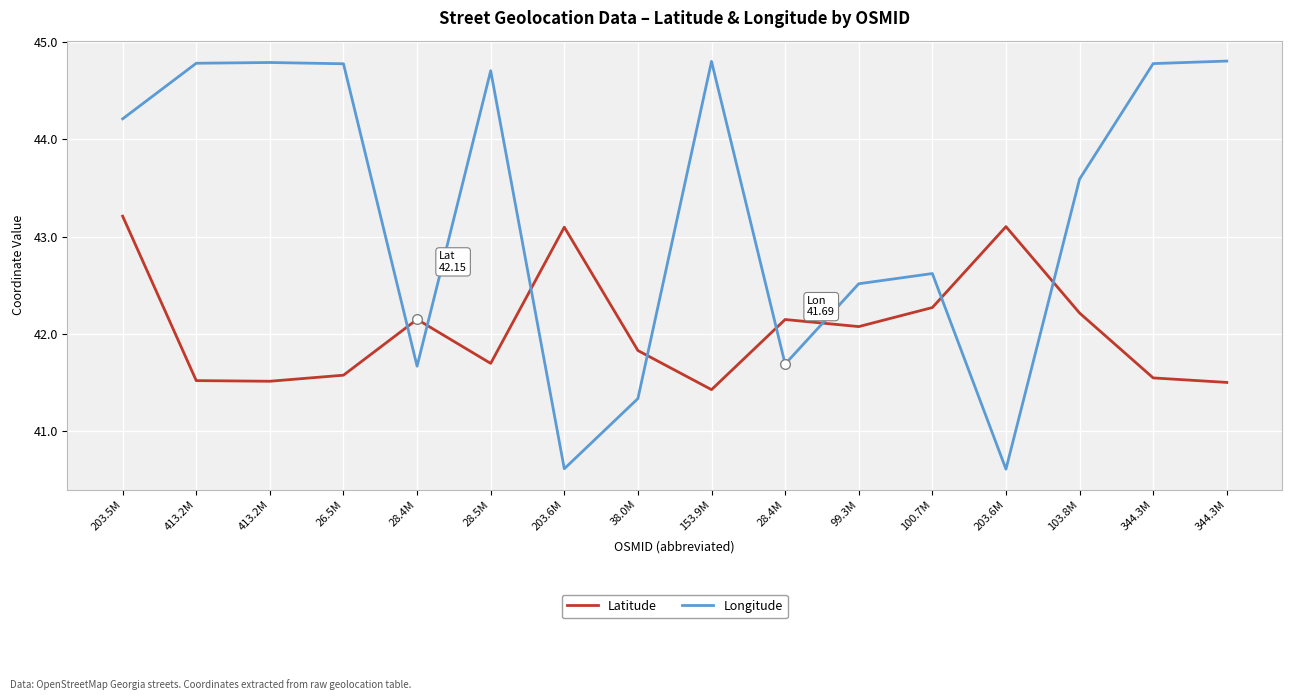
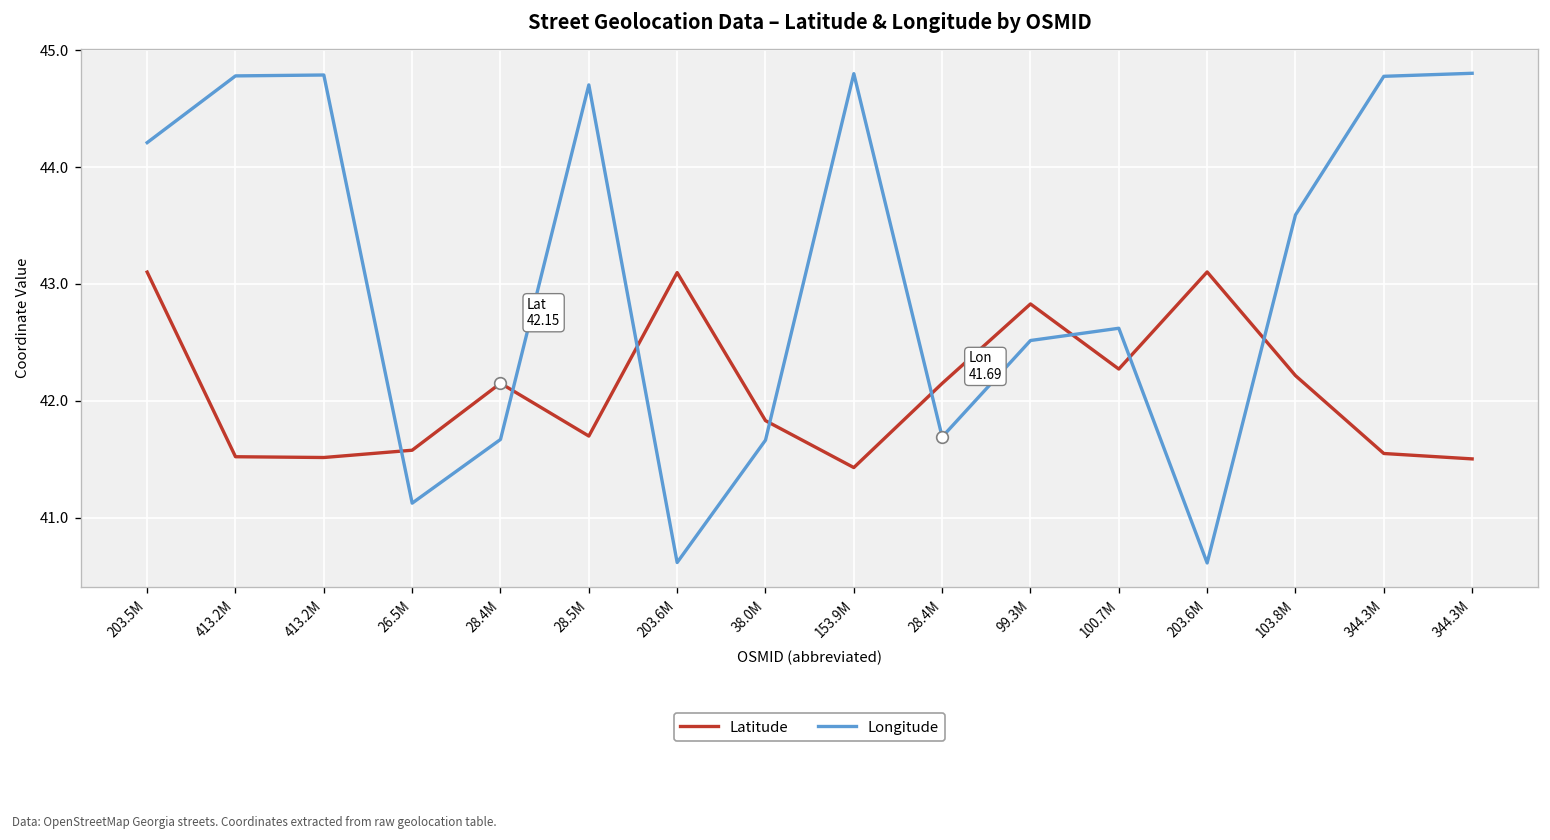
  {
    "Latitude": {
-     "203.5M": 43.2,
+     "203.5M": 43.1,
      "26.5M": 41.6,
      "28.5M": 41.7,
      "38.0M": 41.8,
      "153.9M": 41.4,
-     "99.3M": 42.1,
+     "99.3M": 42.8,
      "100.7M": 42.3,
      "103.8M": 42.2
    },
    "Longitude": {
      "203.5M": 44.2,
-     "26.5M": 44.8,
+     "26.5M": 41.1,
      "28.5M": 44.7,
-     "38.0M": 41.3,
+     "38.0M": 41.7,
      "153.9M": 44.8,
      "99.3M": 42.5,
      "100.7M": 42.6,
      "103.8M": 43.6
    }
  }
